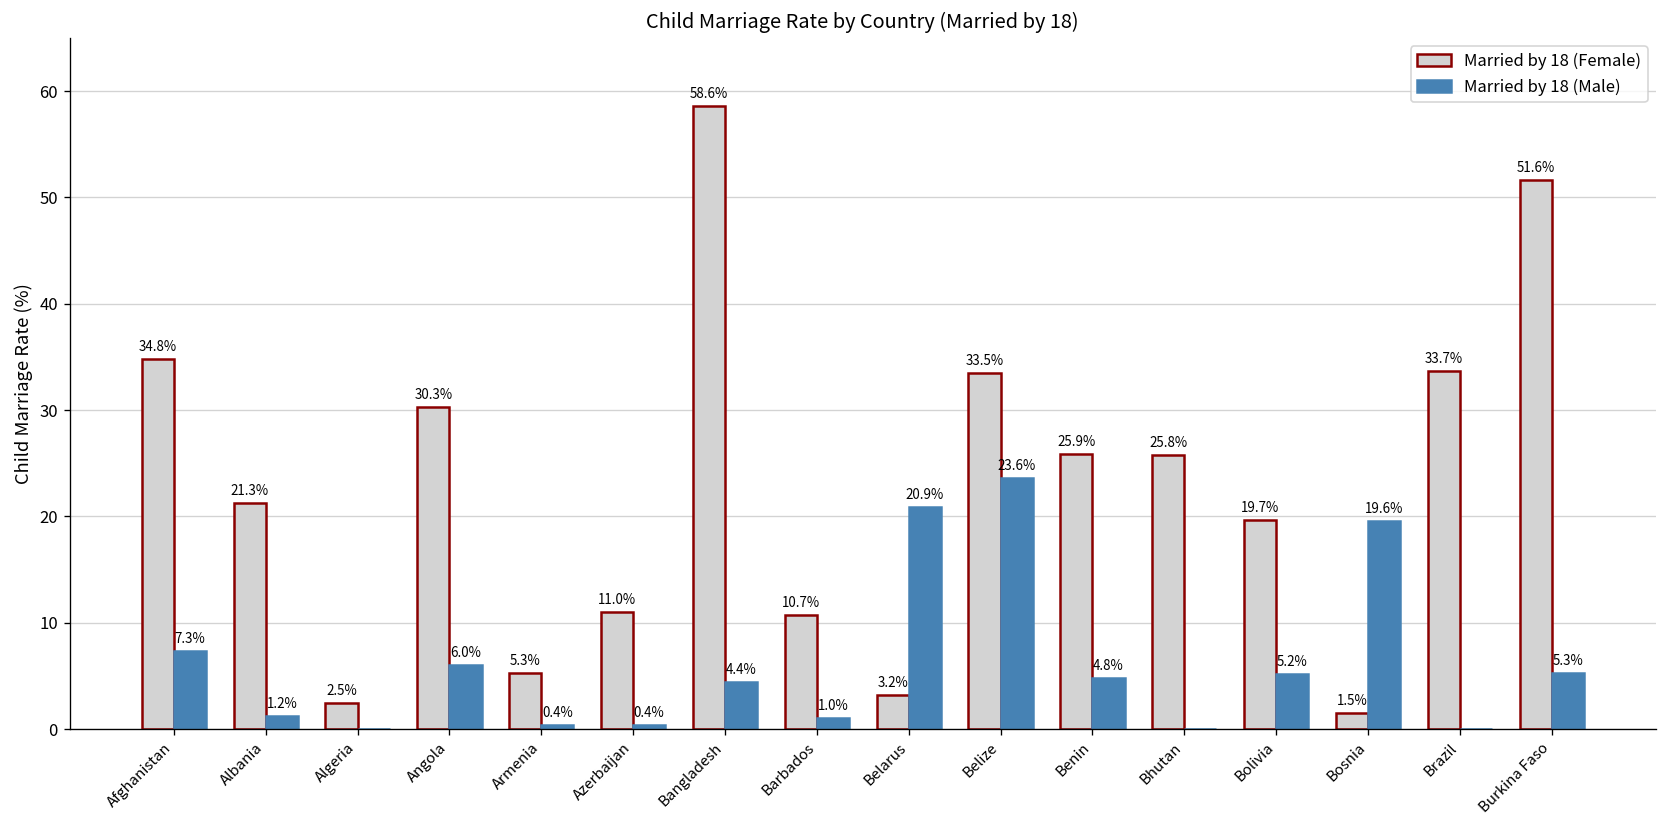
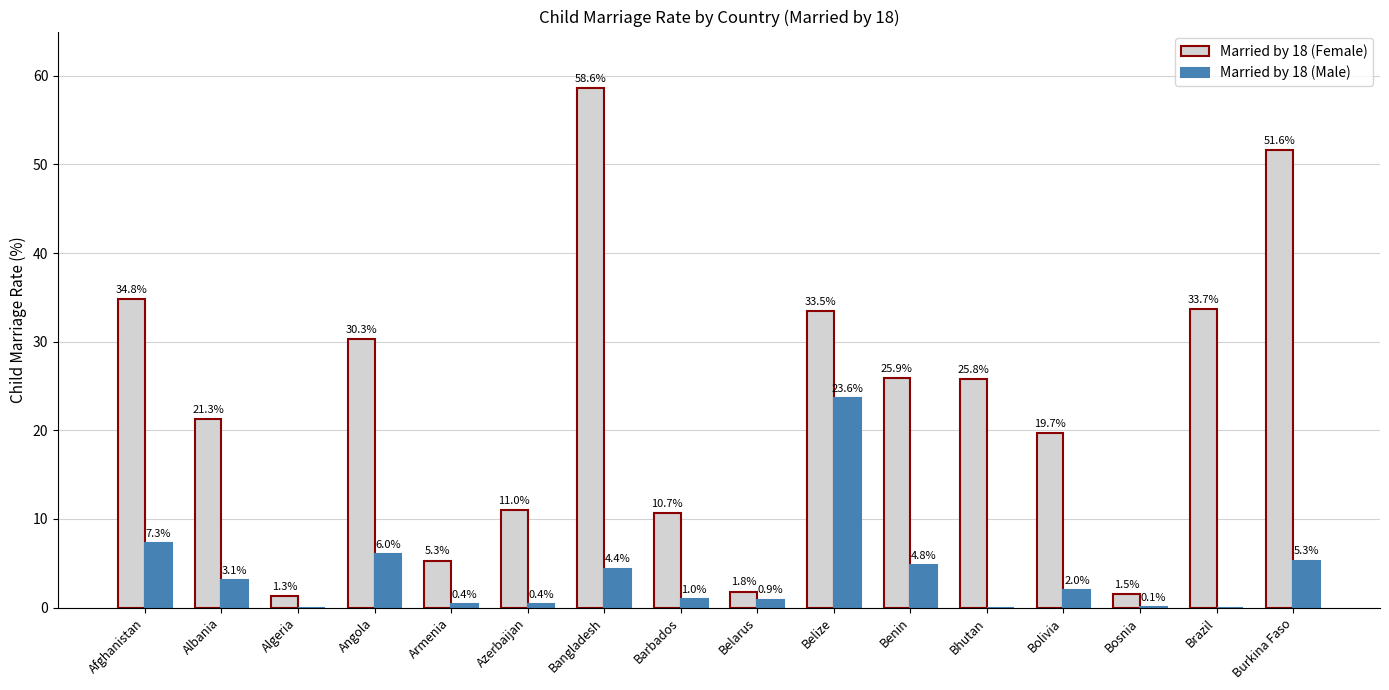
  {
    "Married by 18 (Female)": {
      "Afghanistan": "34.8%",
      "Albania": "21.3%",
-     "Algeria": "2.5%",
+     "Algeria": "1.3%",
      "Angola": "30.3%",
      "Armenia": "5.3%",
      "Azerbaijan": "11.0%",
      "Bangladesh": "58.6%",
      "Barbados": "10.7%",
-     "Belarus": "3.2%",
+     "Belarus": "1.8%",
      "Belize": "33.5%",
      "Benin": "25.9%",
      "Bhutan": "25.8%",
      "Bolivia": "19.7%",
      "Bosnia": "1.5%",
      "Brazil": "33.7%",
      "Burkina Faso": "51.6%"
    },
    "Married by 18 (Male)": {
      "Afghanistan": "7.3%",
-     "Albania": "1.2%",
+     "Albania": "3.1%",
      "Angola": "6.0%",
      "Armenia": "0.4%",
      "Azerbaijan": "0.4%",
      "Bangladesh": "4.4%",
      "Barbados": "1.0%",
-     "Belarus": "20.9%",
+     "Belarus": "0.9%",
      "Belize": "23.6%",
      "Benin": "4.8%",
-     "Bolivia": "5.2%",
-     "Bosnia": "19.6%",
+     "Bolivia": "2.0%",
+     "Bosnia": "0.1%",
      "Burkina Faso": "5.3%"
    }
  }
